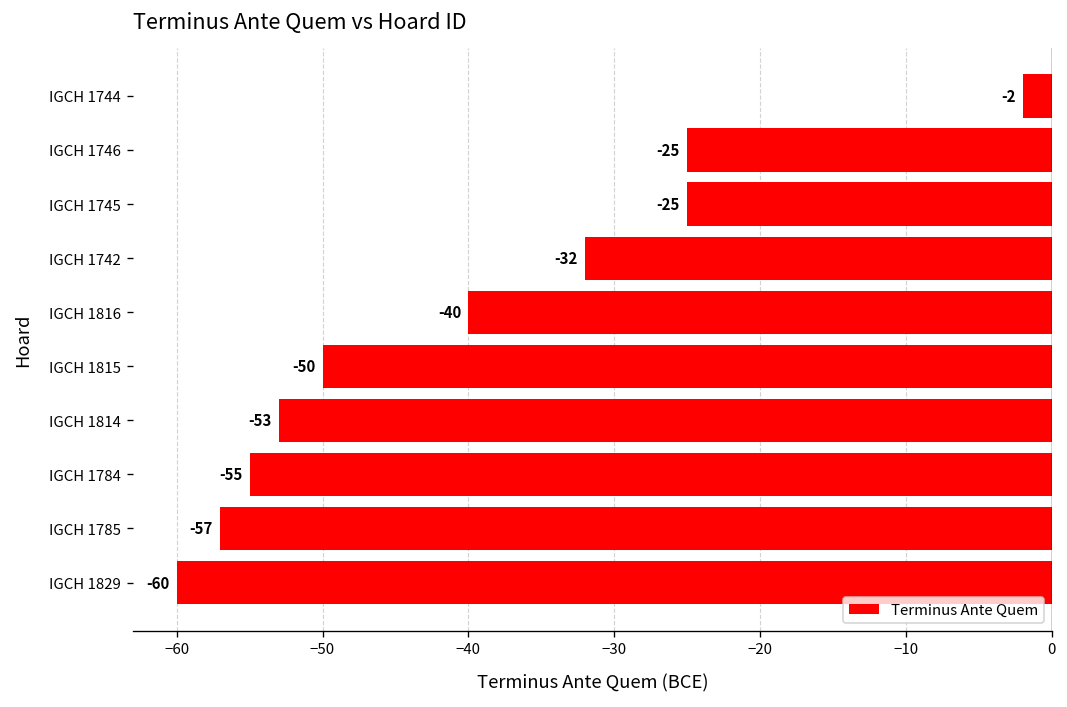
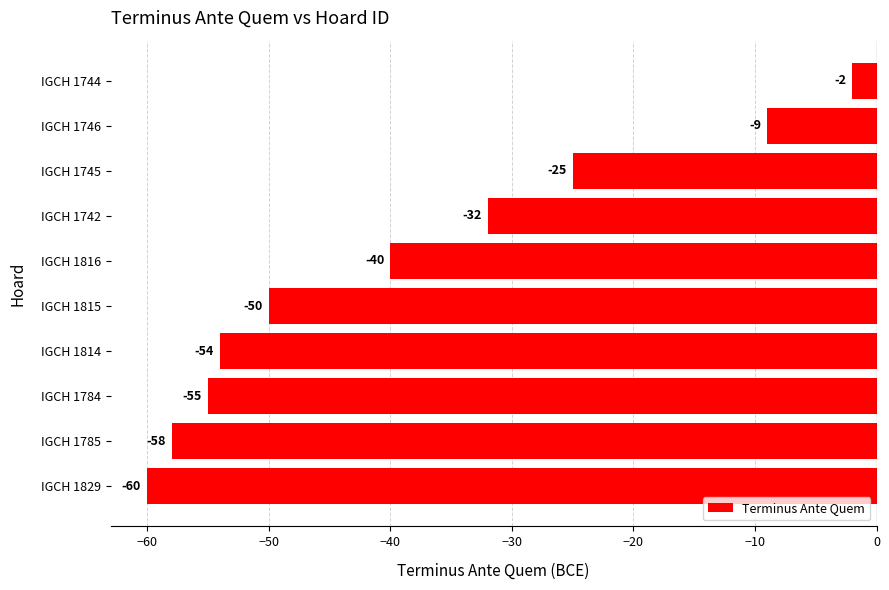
  {
    "IGCH 1744": -2,
-   "IGCH 1746": -25,
+   "IGCH 1746": -9,
    "IGCH 1745": -25,
    "IGCH 1742": -32,
    "IGCH 1816": -40,
    "IGCH 1815": -50,
-   "IGCH 1814": -53,
+   "IGCH 1814": -54,
    "IGCH 1784": -55,
-   "IGCH 1785": -57,
+   "IGCH 1785": -58,
    "IGCH 1829": -60
  }
